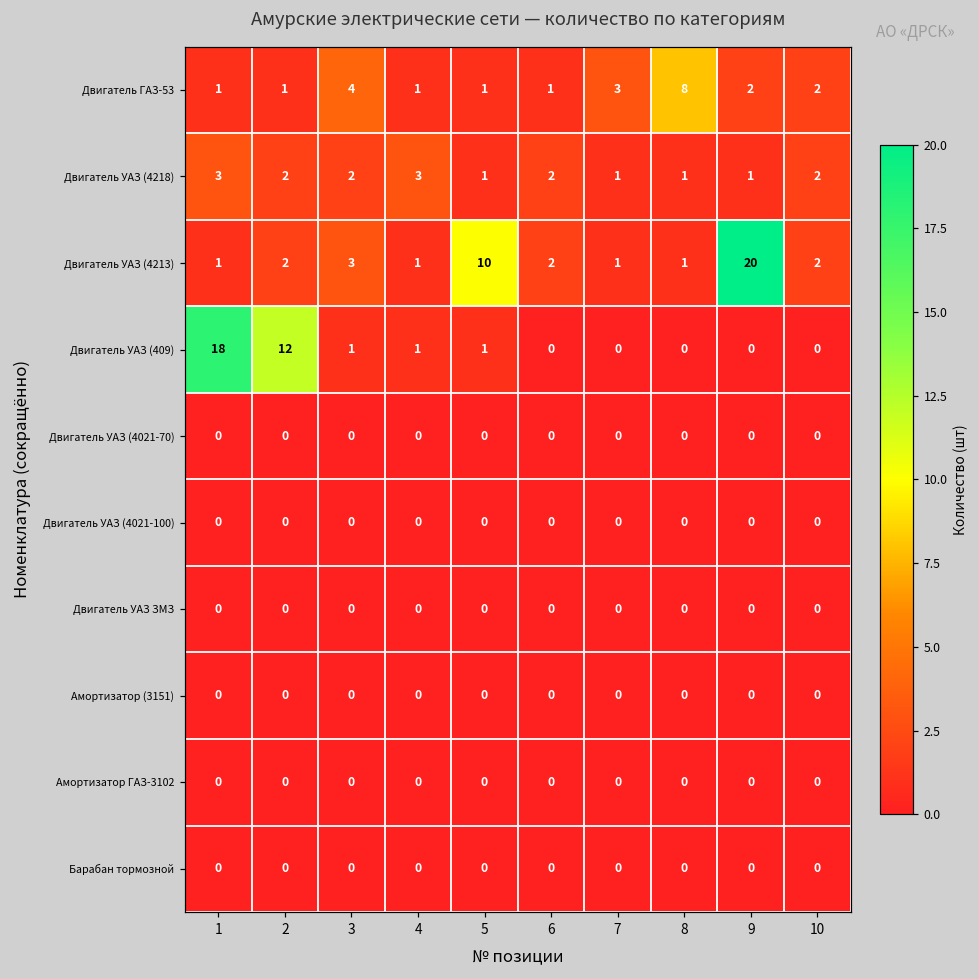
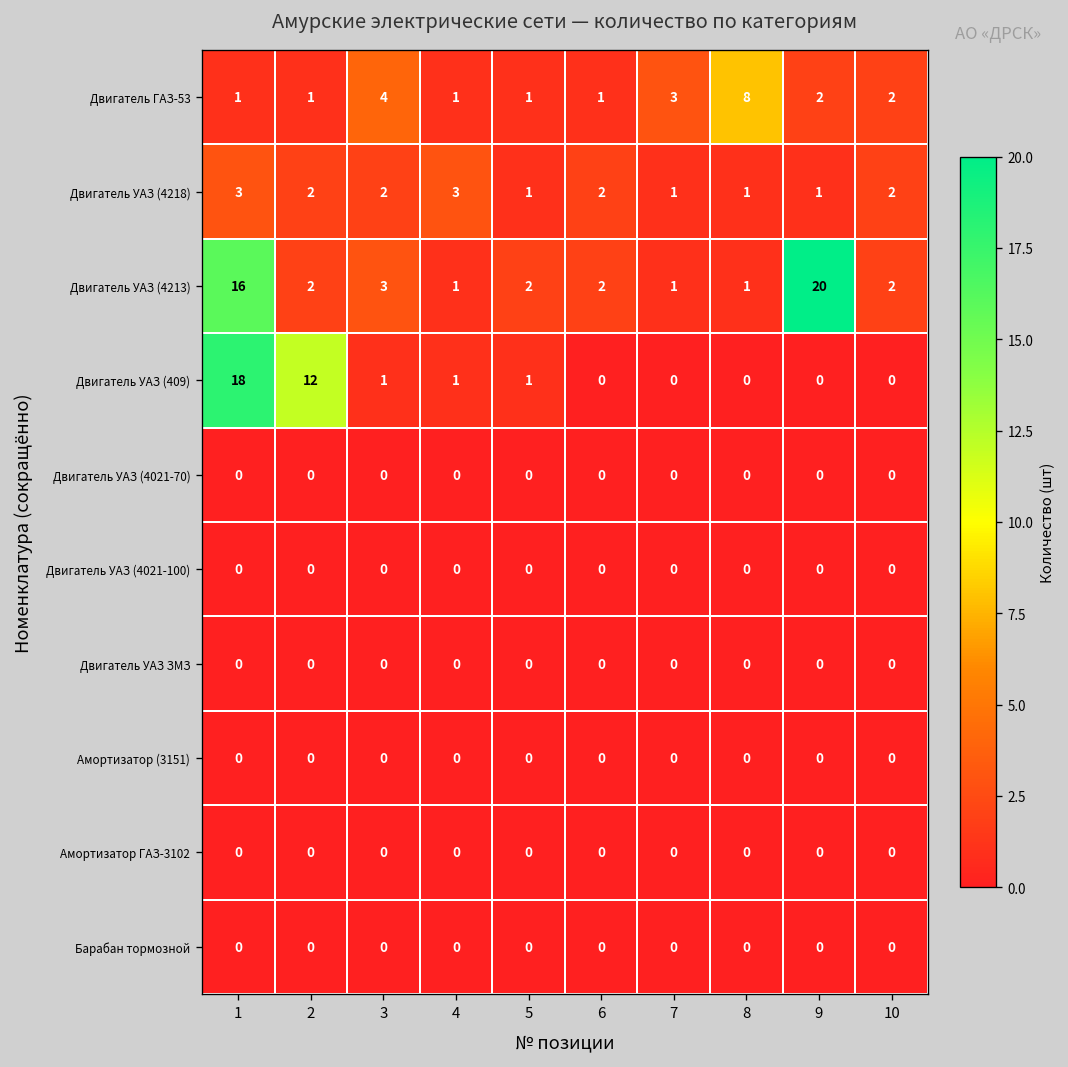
  {
    "Двигатель ГАЗ-53": {
      "1": 1,
      "2": 1,
      "3": 4,
      "4": 1,
      "5": 1,
      "6": 1,
      "7": 3,
      "8": 8,
      "9": 2,
      "10": 2
    },
    "Двигатель УАЗ (4218)": {
      "1": 3,
      "2": 2,
      "3": 2,
      "4": 3,
      "5": 1,
      "6": 2,
      "7": 1,
      "8": 1,
      "9": 1,
      "10": 2
    },
    "Двигатель УАЗ (4213)": {
-     "1": 1,
+     "1": 16,
      "2": 2,
      "3": 3,
      "4": 1,
-     "5": 10,
+     "5": 2,
      "6": 2,
      "7": 1,
      "8": 1,
      "9": 20,
      "10": 2
    },
    "Двигатель УАЗ (409)": {
      "1": 18,
      "2": 12,
      "3": 1,
      "4": 1,
      "5": 1,
      "6": 0,
      "7": 0,
      "8": 0,
      "9": 0,
      "10": 0
    },
    "Двигатель УАЗ (4021-70)": {
      "1": 0,
      "2": 0,
      "3": 0,
      "4": 0,
      "5": 0,
      "6": 0,
      "7": 0,
      "8": 0,
      "9": 0,
      "10": 0
    },
    "Двигатель УАЗ (4021-100)": {
      "1": 0,
      "2": 0,
      "3": 0,
      "4": 0,
      "5": 0,
      "6": 0,
      "7": 0,
      "8": 0,
      "9": 0,
      "10": 0
    },
    "Двигатель УАЗ ЗМЗ": {
      "1": 0,
      "2": 0,
      "3": 0,
      "4": 0,
      "5": 0,
      "6": 0,
      "7": 0,
      "8": 0,
      "9": 0,
      "10": 0
    },
    "Амортизатор (3151)": {
      "1": 0,
      "2": 0,
      "3": 0,
      "4": 0,
      "5": 0,
      "6": 0,
      "7": 0,
      "8": 0,
      "9": 0,
      "10": 0
    },
    "Амортизатор ГАЗ-3102": {
      "1": 0,
      "2": 0,
      "3": 0,
      "4": 0,
      "5": 0,
      "6": 0,
      "7": 0,
      "8": 0,
      "9": 0,
      "10": 0
    },
    "Барабан тормозной": {
      "1": 0,
      "2": 0,
      "3": 0,
      "4": 0,
      "5": 0,
      "6": 0,
      "7": 0,
      "8": 0,
      "9": 0,
      "10": 0
    }
  }
